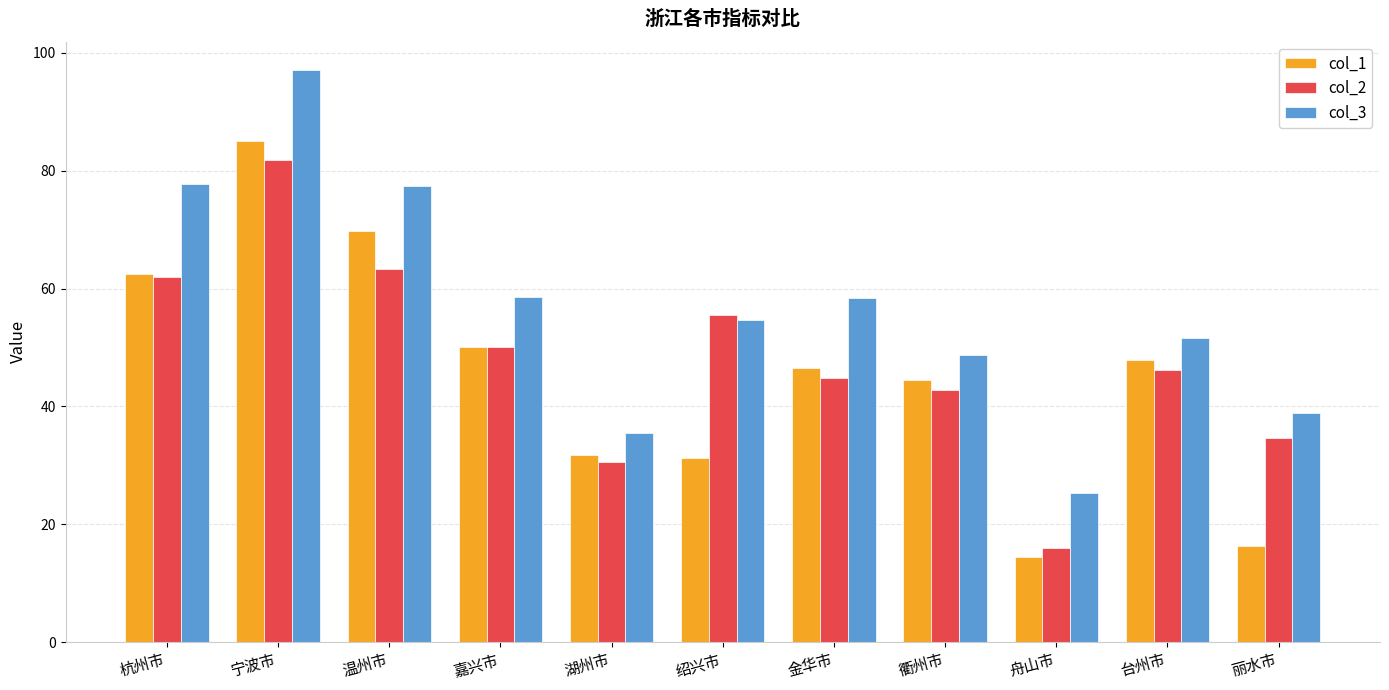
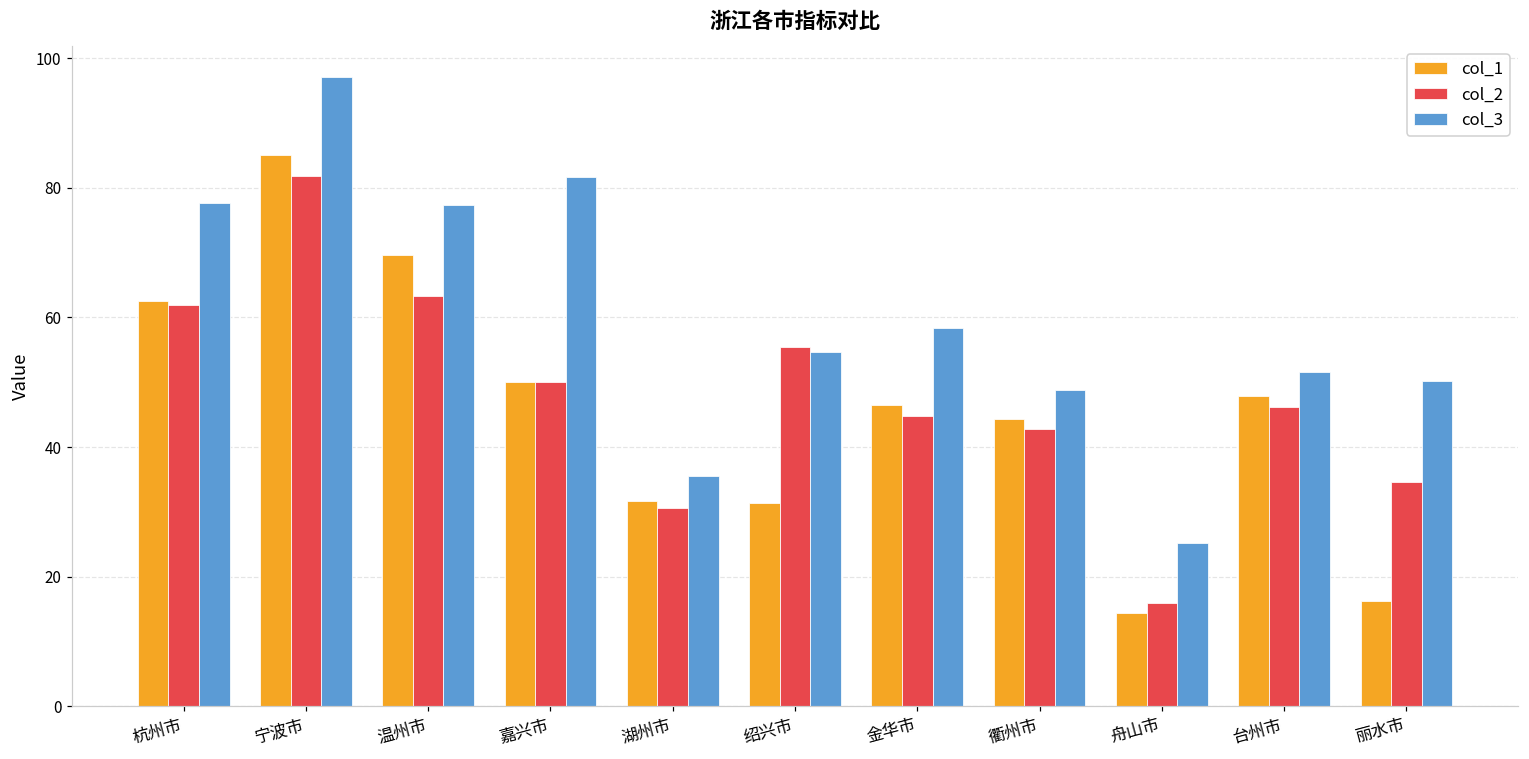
  {
    "col_1": {
      "杭州市": 63,
      "宁波市": 85,
      "温州市": 70,
      "嘉兴市": 50,
      "湖州市": 32,
      "绍兴市": 31,
      "金华市": 47,
      "衢州市": 44,
      "舟山市": 14,
      "台州市": 48,
      "丽水市": 16
    },
    "col_2": {
      "杭州市": 62,
      "宁波市": 82,
      "温州市": 63,
      "嘉兴市": 50,
      "湖州市": 31,
      "绍兴市": 55,
      "金华市": 45,
      "衢州市": 43,
      "舟山市": 16,
      "台州市": 46,
      "丽水市": 35
    },
    "col_3": {
      "杭州市": 78,
      "宁波市": 97,
      "温州市": 77,
-     "嘉兴市": 59,
+     "嘉兴市": 82,
      "湖州市": 36,
      "绍兴市": 55,
      "金华市": 58,
      "衢州市": 49,
      "舟山市": 25,
      "台州市": 52,
-     "丽水市": 39
+     "丽水市": 50
    }
  }
